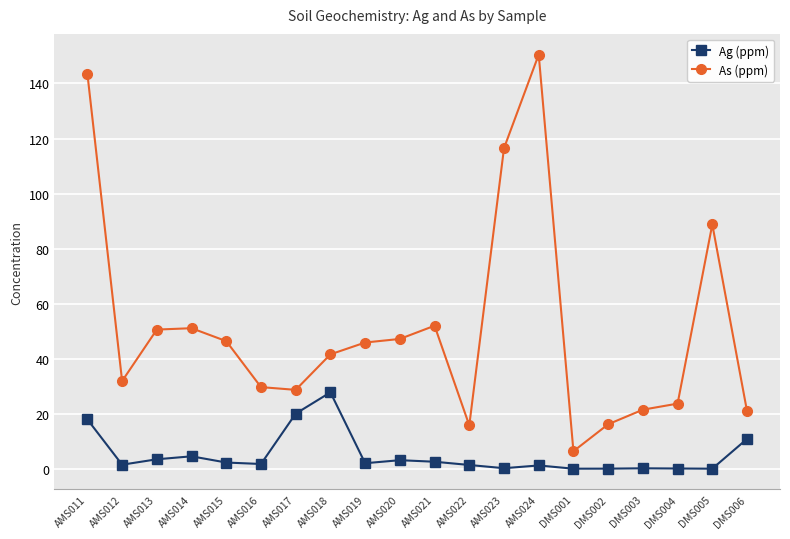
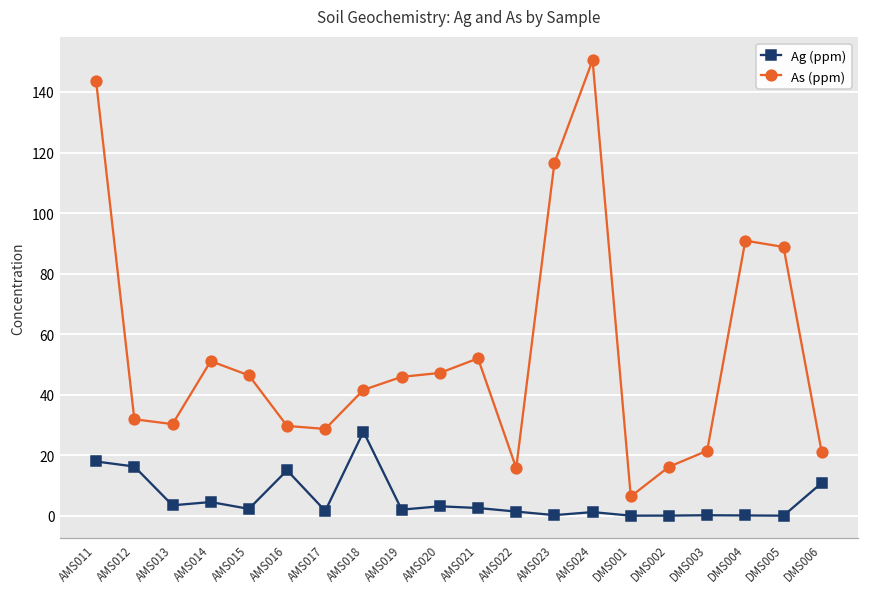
  {
    "Ag (ppm)": {
      "AMS011": 18,
-     "AMS012": 2,
+     "AMS012": 16,
      "AMS013": 3,
      "AMS014": 5,
      "AMS015": 2,
-     "AMS016": 2,
-     "AMS017": 20,
+     "AMS016": 15,
+     "AMS017": 2,
      "AMS018": 28,
      "AMS019": 2,
      "AMS020": 3,
      "AMS021": 3,
      "AMS022": 1,
      "AMS023": 0,
      "AMS024": 1,
      "DMS001": 0,
      "DMS002": 0,
      "DMS003": 0,
      "DMS004": 0,
      "DMS005": 0,
      "DMS006": 11
    },
    "As (ppm)": {
      "AMS011": 144,
      "AMS012": 32,
-     "AMS013": 51,
+     "AMS013": 30,
      "AMS014": 51,
      "AMS015": 46,
      "AMS016": 30,
      "AMS017": 29,
      "AMS018": 42,
      "AMS019": 46,
      "AMS020": 47,
      "AMS021": 52,
      "AMS022": 16,
      "AMS023": 117,
      "AMS024": 151,
      "DMS001": 6,
      "DMS002": 16,
      "DMS003": 22,
-     "DMS004": 24,
+     "DMS004": 91,
      "DMS005": 89,
      "DMS006": 21
    }
  }
